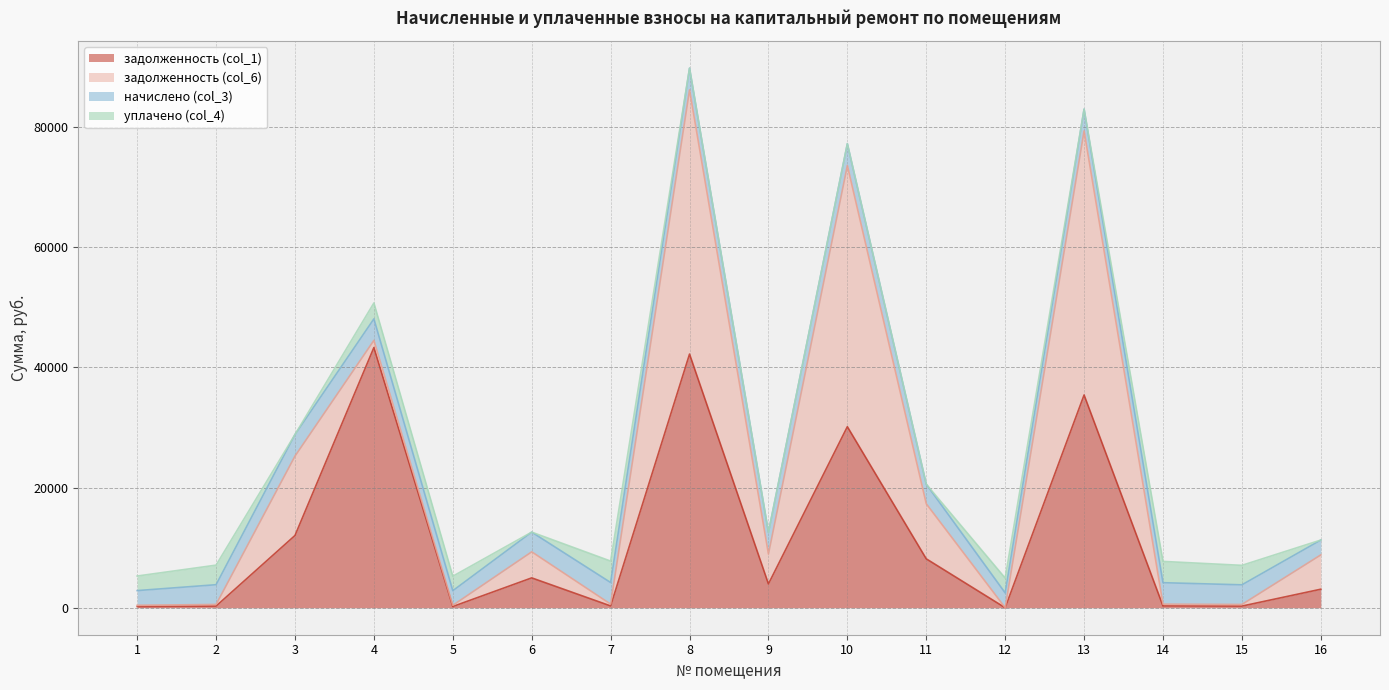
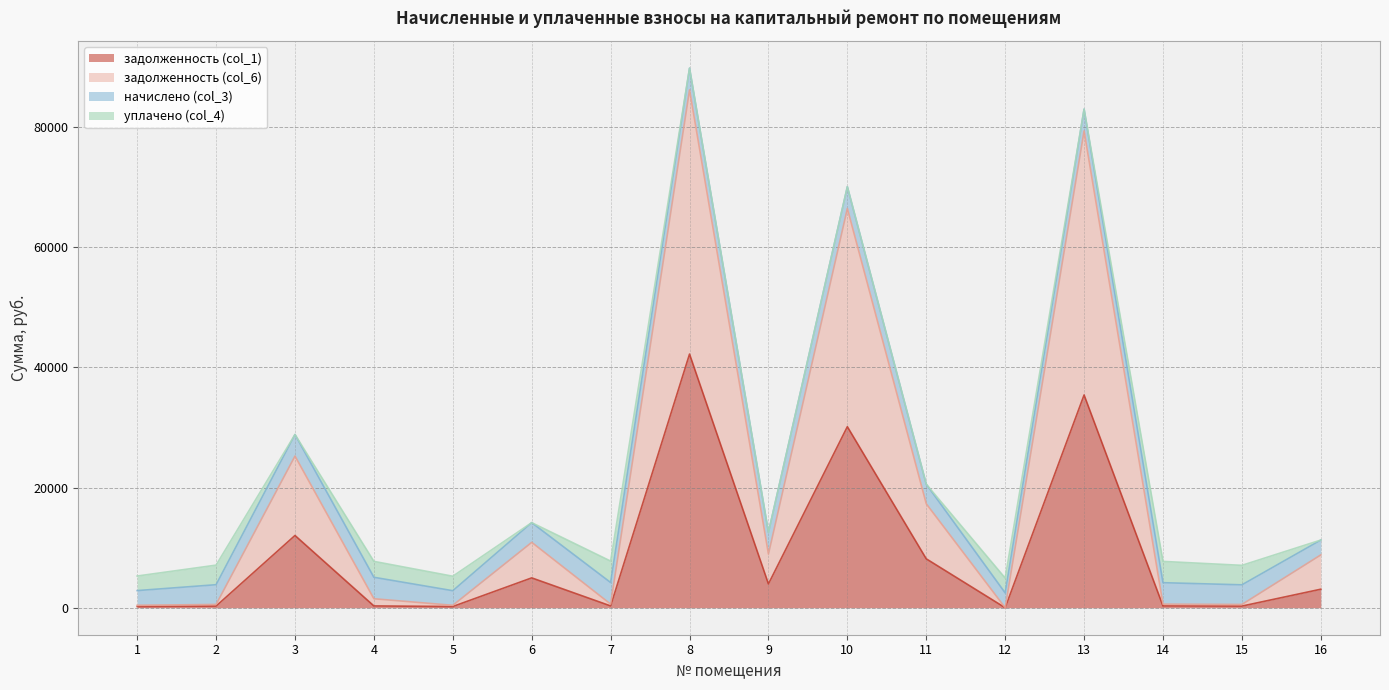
  {
    "задолженность (col_1)": {
      "3": 12000,
-     "4": 43000,
+     "4": 0,
      "6": 5000,
      "8": 42000,
      "9": 4000,
      "10": 30000,
      "11": 8000,
      "13": 35000,
      "16": 3000
    },
    "задолженность (col_6)": {
      "3": 13000,
      "4": 1000,
-     "6": 4000,
+     "6": 6000,
      "8": 44000,
      "9": 5000,
-     "10": 43000,
+     "10": 36000,
      "11": 9000,
      "13": 44000,
      "16": 6000
    }
  }
